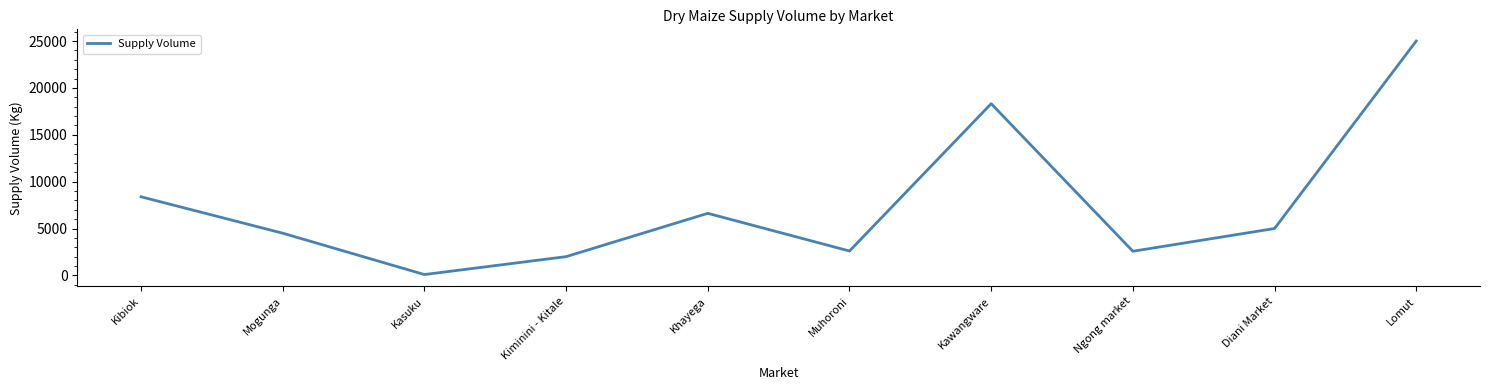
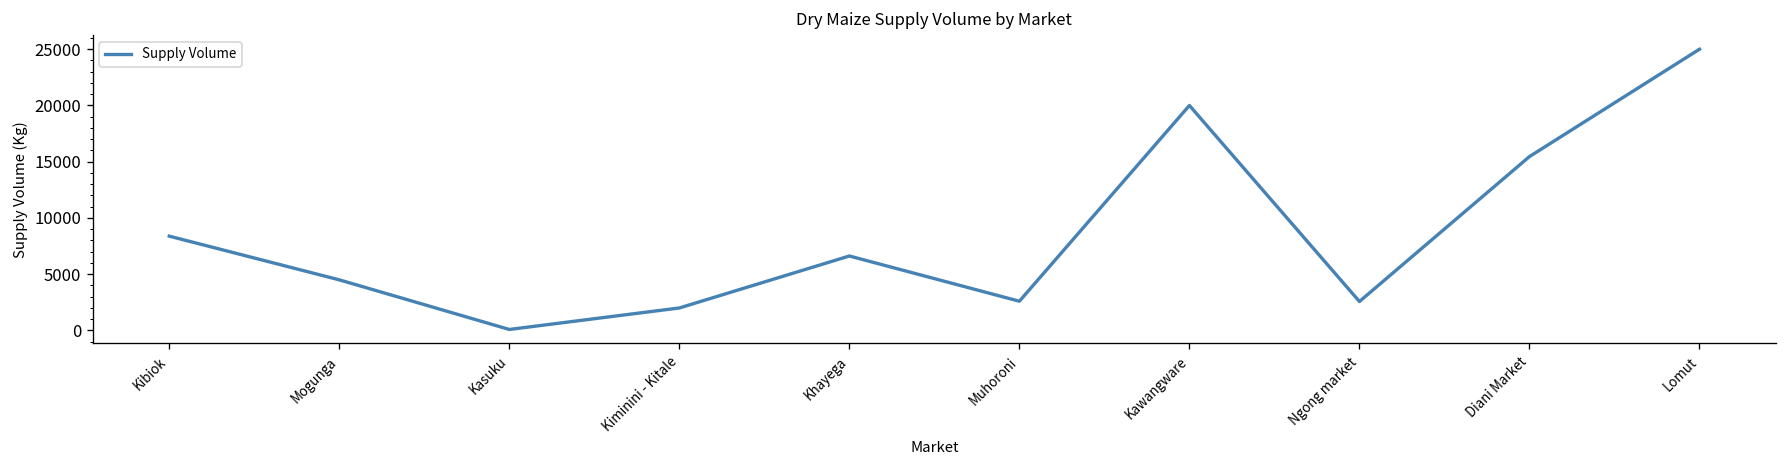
  {
    "Kibiok": 8000,
    "Mogunga": 5000,
    "Kasuku": 0,
    "Kiminini - Kitale": 2000,
    "Khayega": 7000,
    "Muhoroni": 3000,
-   "Kawangware": 18000,
+   "Kawangware": 20000,
    "Ngong market": 3000,
-   "Diani Market": 5000,
+   "Diani Market": 15000,
    "Lomut": 25000
  }
